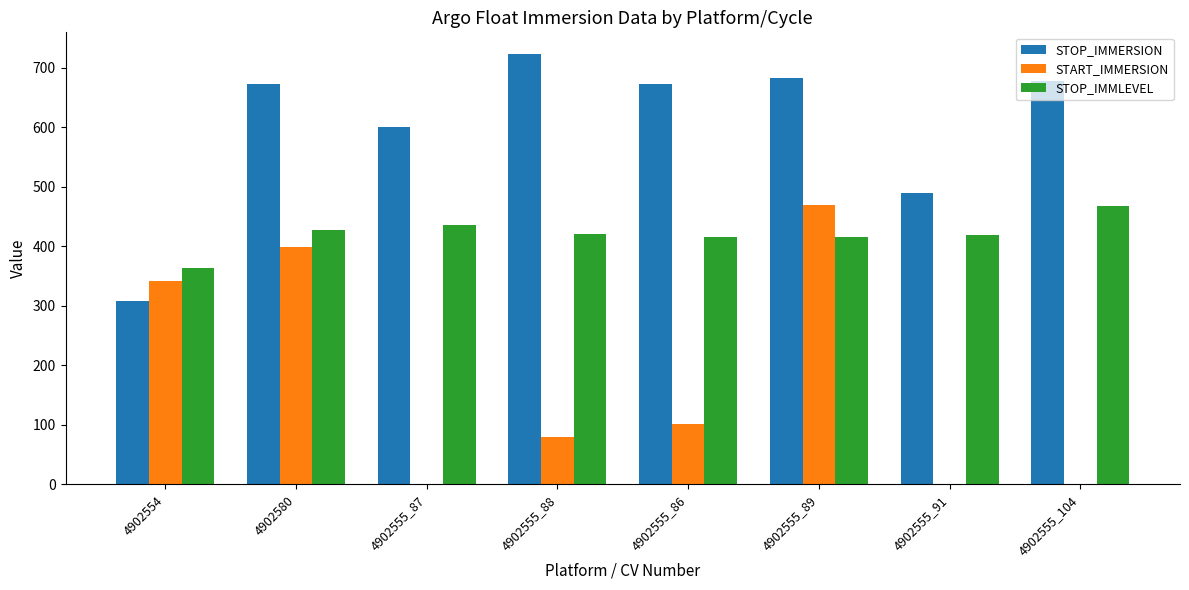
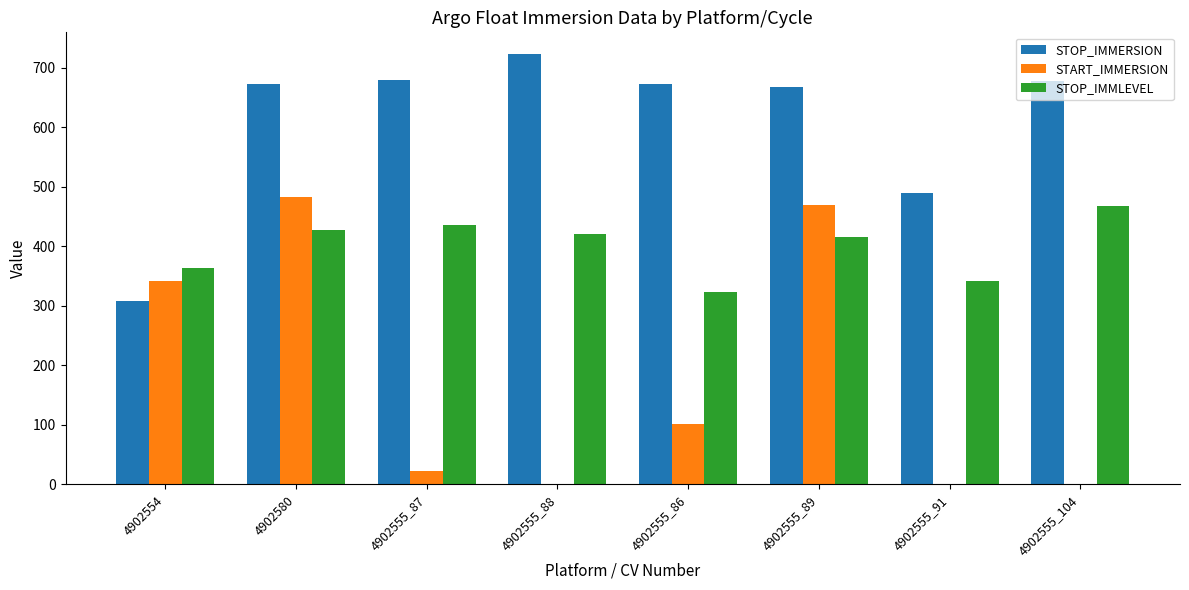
  {
    "STOP_IMMERSION": {
      "4902554": 310,
      "4902580": 670,
-     "4902555_87": 600,
+     "4902555_87": 680,
      "4902555_88": 720,
      "4902555_86": 670,
-     "4902555_89": 680,
+     "4902555_89": 670,
      "4902555_91": 490
    },
    "START_IMMERSION": {
      "4902554": 340,
-     "4902580": 400,
-     "4902555_87": 0,
-     "4902555_88": 80,
+     "4902580": 480,
+     "4902555_87": 20,
+     "4902555_88": 0,
      "4902555_86": 100,
      "4902555_89": 470
    },
    "STOP_IMMLEVEL": {
      "4902554": 360,
      "4902580": 430,
      "4902555_87": 440,
      "4902555_88": 420,
-     "4902555_86": 420,
+     "4902555_86": 320,
      "4902555_89": 420,
-     "4902555_91": 420,
+     "4902555_91": 340,
      "4902555_104": 470
    }
  }
